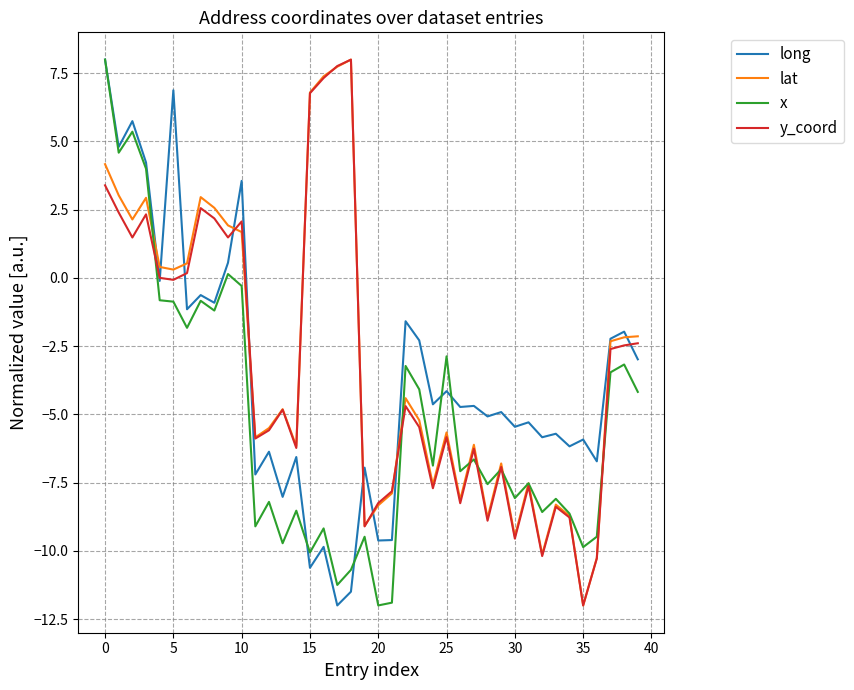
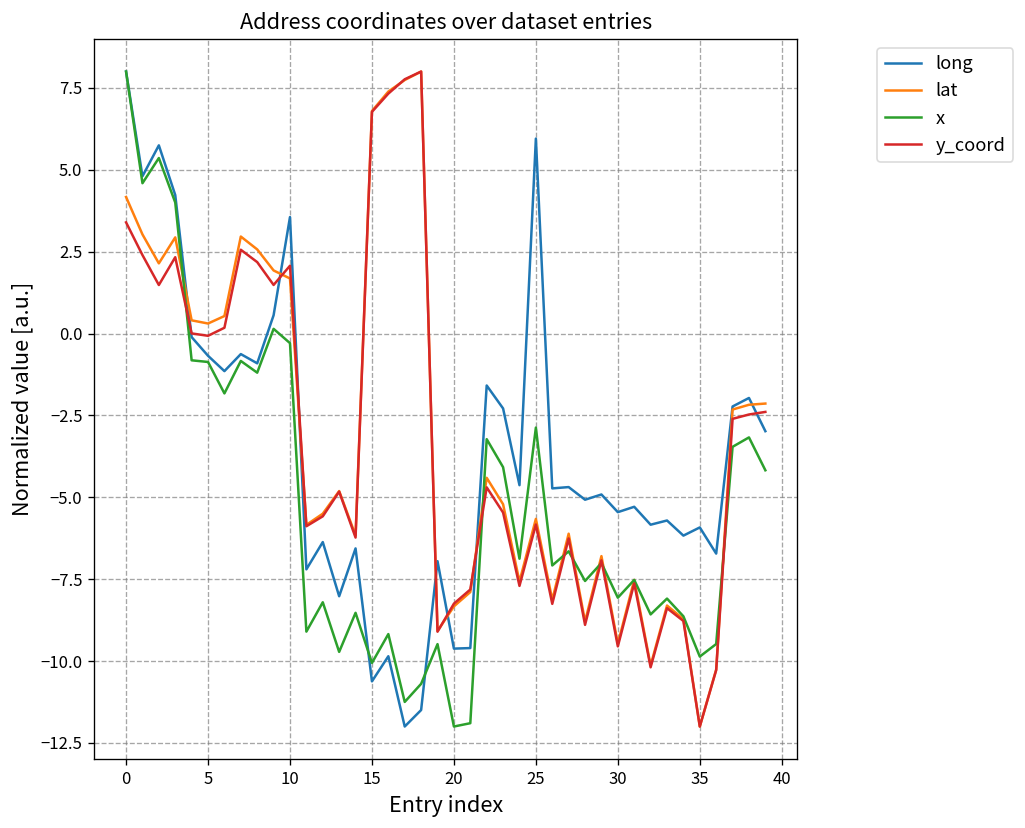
  {
    "long": {
-     "5": 6.9,
+     "5": -0.7,
      "10": 3.6,
      "15": -10.6,
      "20": -9.6,
-     "25": -4.1,
+     "25": 6.0,
      "30": -5.5,
      "35": -5.9
    },
    "lat": {
      "0": 4.2,
      "5": 0.3,
      "10": 1.7,
      "25": -5.7
    },
    "x": {
      "5": -0.9,
      "10": -0.3,
      "15": -10.1,
      "20": -12.0,
      "25": -2.9,
      "30": -8.1,
      "35": -9.9
    },
    "y_coord": {
      "0": 3.4,
      "5": -0.1,
      "10": 2.1,
      "25": -5.8
    }
  }
